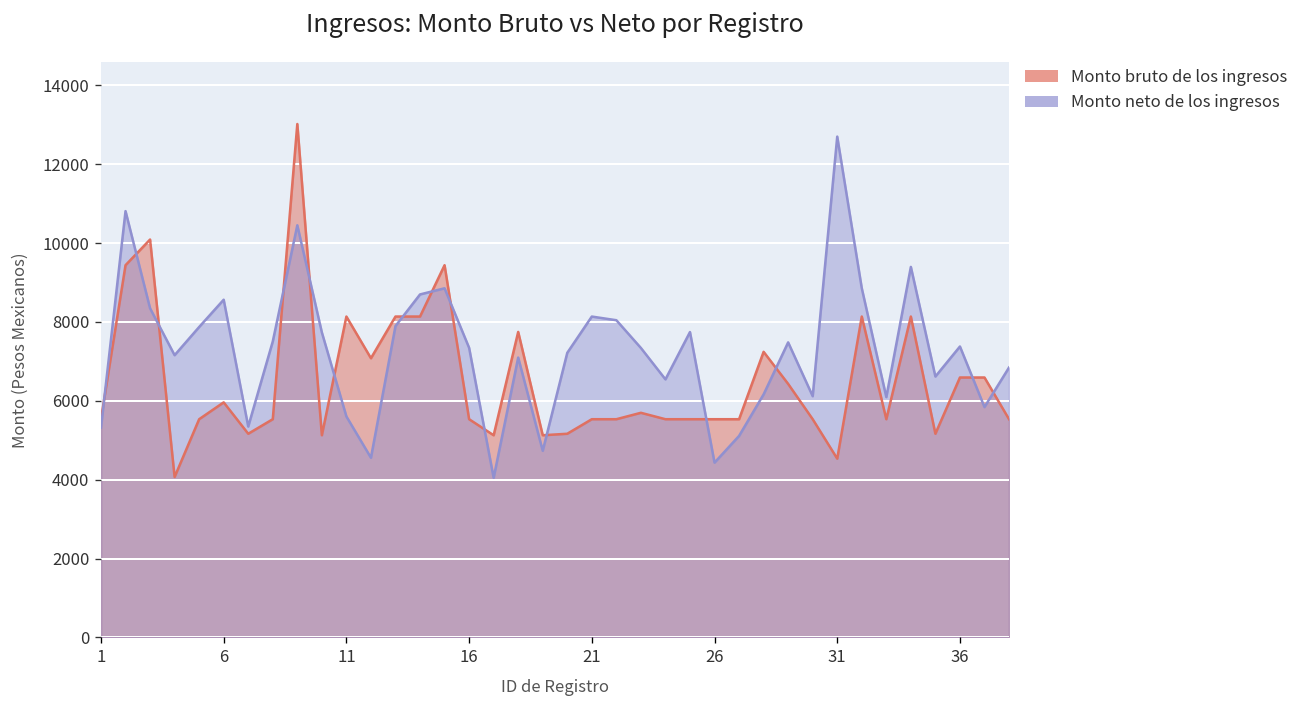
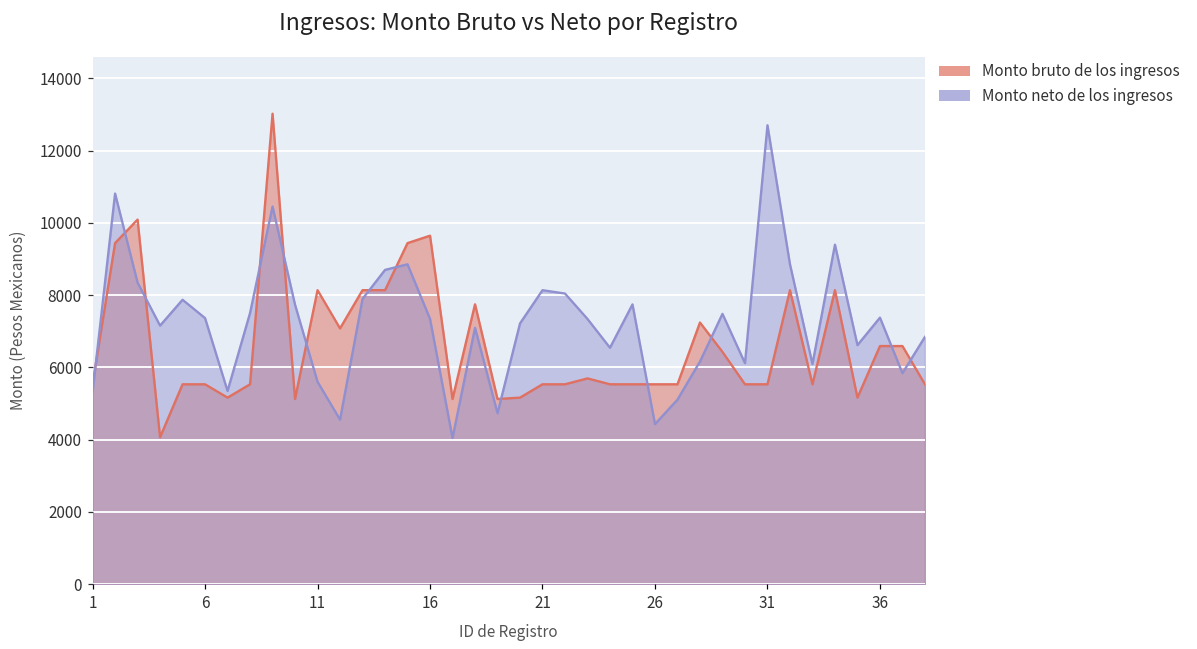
  {
    "Monto bruto de los ingresos": {
      "1": 5500,
-     "6": 6000,
+     "6": 5500,
      "11": 8100,
-     "16": 5500,
+     "16": 9600,
      "21": 5500,
      "26": 5500,
-     "31": 4500,
+     "31": 5500,
      "36": 6600
    },
    "Monto neto de los ingresos": {
      "1": 5300,
-     "6": 8600,
+     "6": 7400,
      "11": 5600,
      "16": 7300,
      "21": 8100,
      "26": 4400,
      "31": 12700,
      "36": 7400
    }
  }
